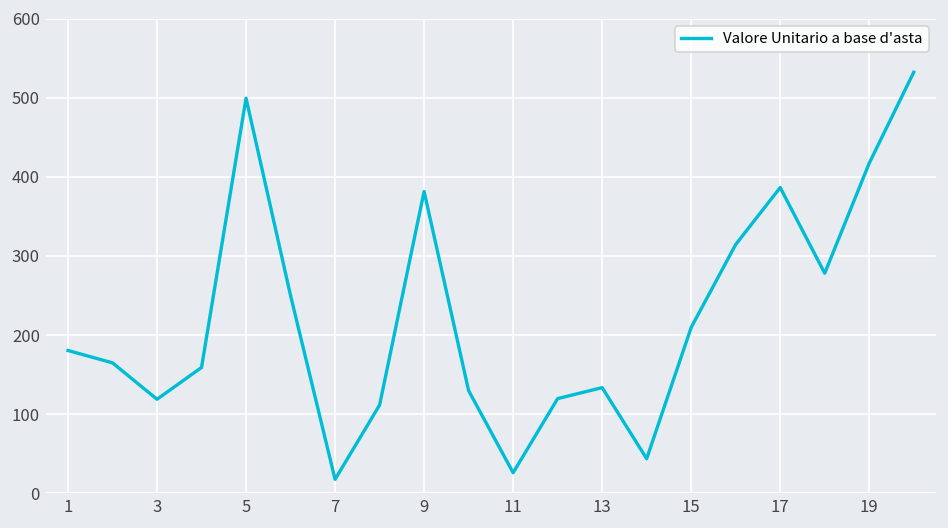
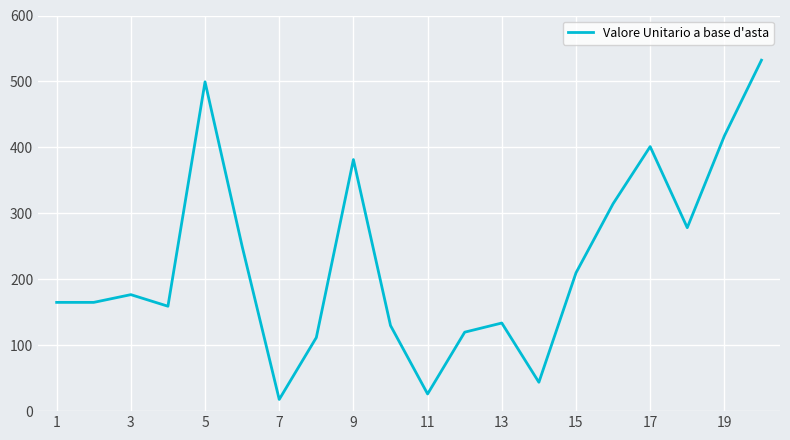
  {
-   "1": 180,
-   "3": 120,
+   "1": 160,
+   "3": 180,
    "5": 500,
    "7": 20,
    "9": 380,
    "11": 30,
    "13": 130,
    "15": 210,
-   "17": 390,
+   "17": 400,
    "19": 420
  }
